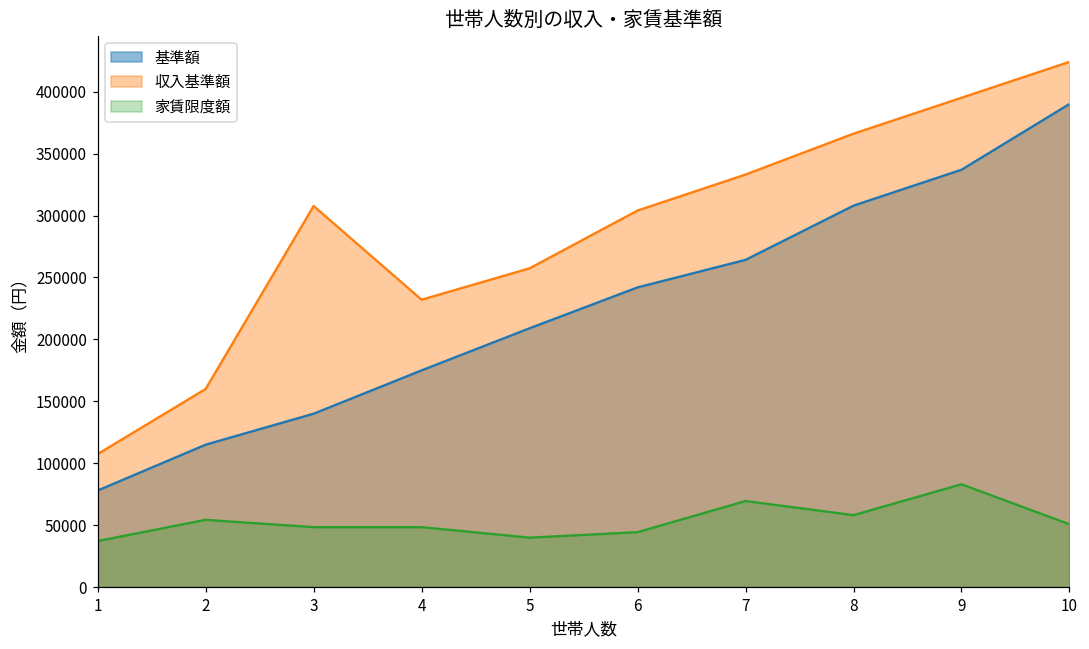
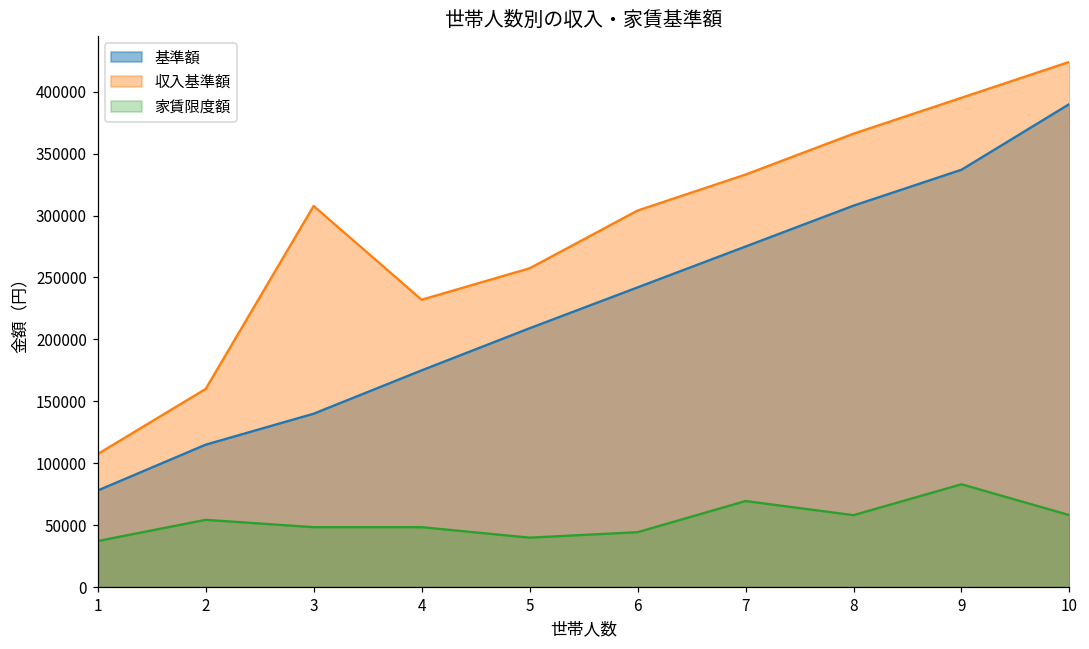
  {
    "基準額": {
      "1": 78000,
      "2": 115000,
      "3": 140000,
      "4": 175000,
      "5": 209000,
      "6": 242000,
-     "7": 264000,
+     "7": 275000,
      "8": 308000,
      "9": 337000,
      "10": 390000
    },
    "収入基準額": {
      "1": 107000,
      "2": 160000,
      "3": 308000,
      "4": 232000,
      "5": 257000,
      "6": 304000,
      "7": 333000,
      "8": 366000,
      "9": 395000,
      "10": 424000
    },
    "家賃限度額": {
      "1": 37000,
      "2": 54000,
      "3": 48000,
      "4": 48000,
      "5": 40000,
      "6": 44000,
      "7": 70000,
      "8": 58000,
      "9": 83000,
-     "10": 51000
+     "10": 58000
    }
  }
